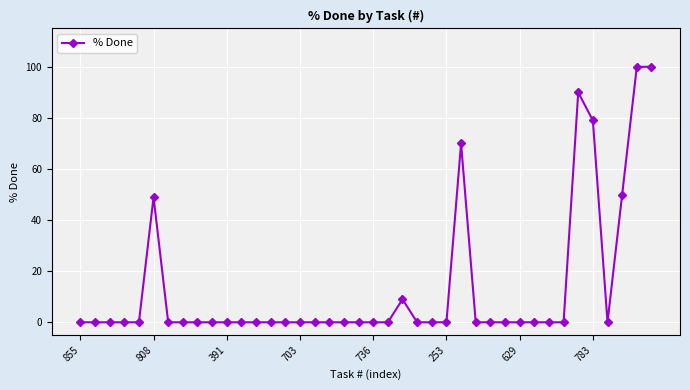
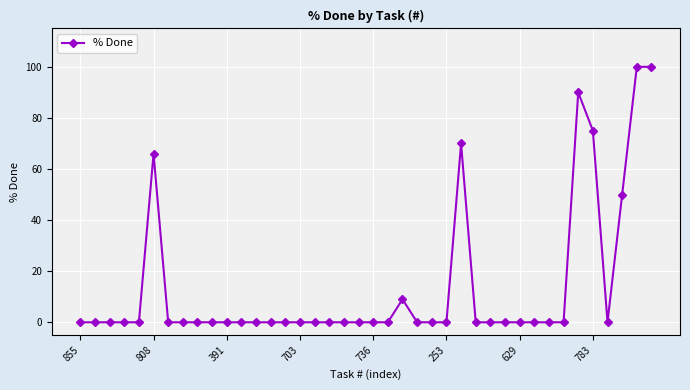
  {
    "855": 0,
-   "808": 49,
+   "808": 66,
    "391": 0,
    "703": 0,
    "736": 0,
    "253": 0,
    "629": 0,
-   "783": 79
+   "783": 75
  }
